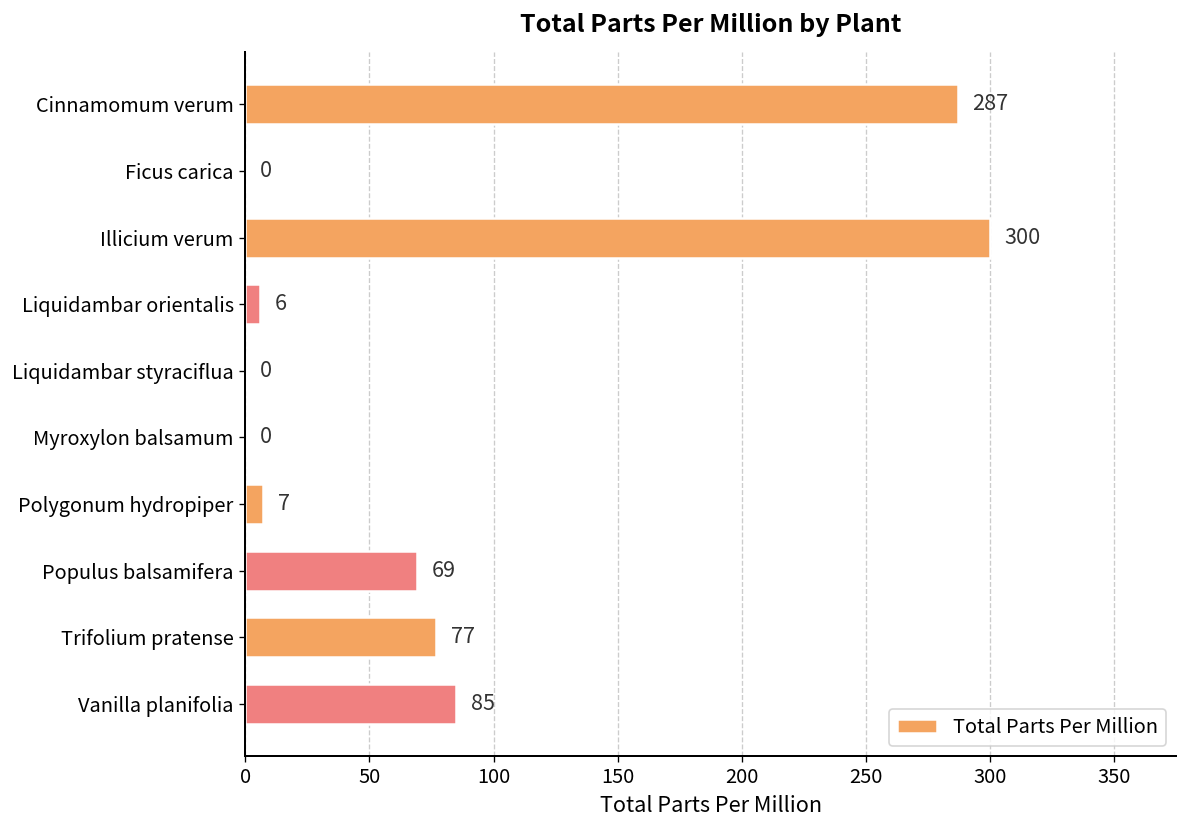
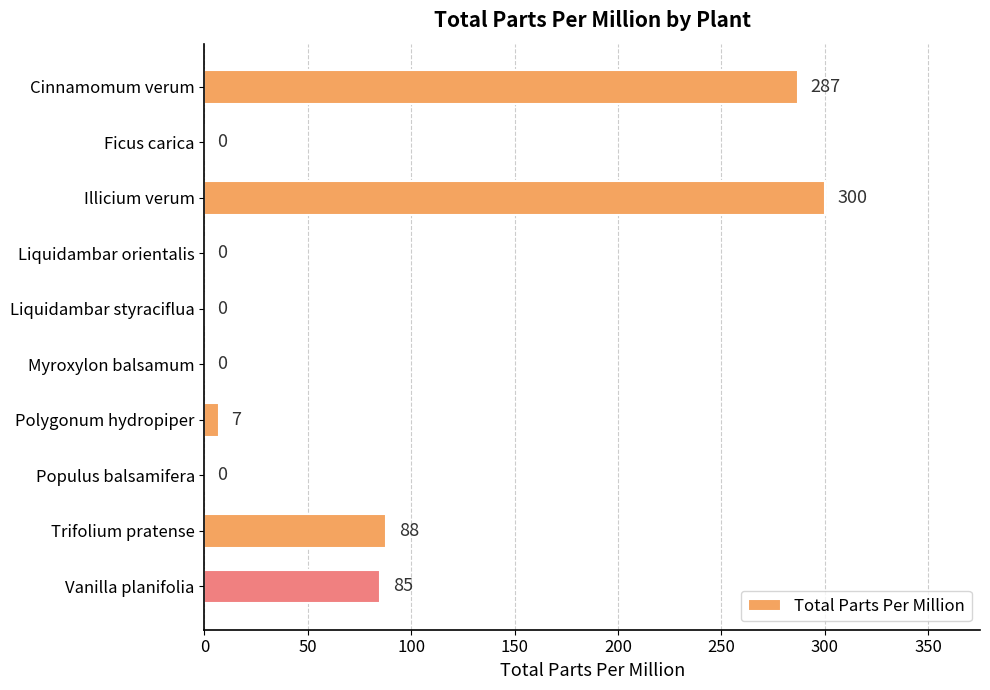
  {
    "Cinnamomum verum": 287,
    "Ficus carica": 0,
    "Illicium verum": 300,
-   "Liquidambar orientalis": 6,
+   "Liquidambar orientalis": 0,
    "Liquidambar styraciflua": 0,
    "Myroxylon balsamum": 0,
    "Polygonum hydropiper": 7,
-   "Populus balsamifera": 69,
-   "Trifolium pratense": 77,
+   "Populus balsamifera": 0,
+   "Trifolium pratense": 88,
    "Vanilla planifolia": 85
  }
